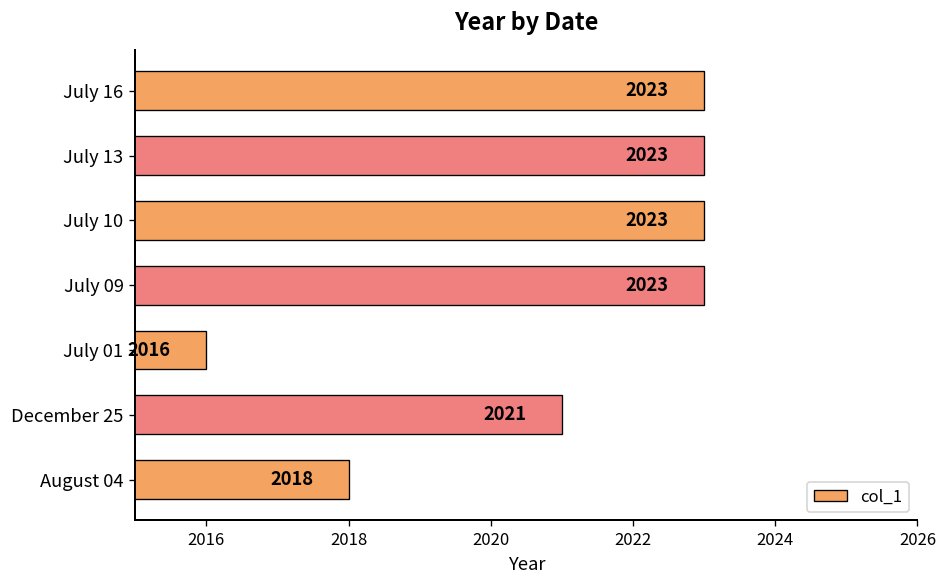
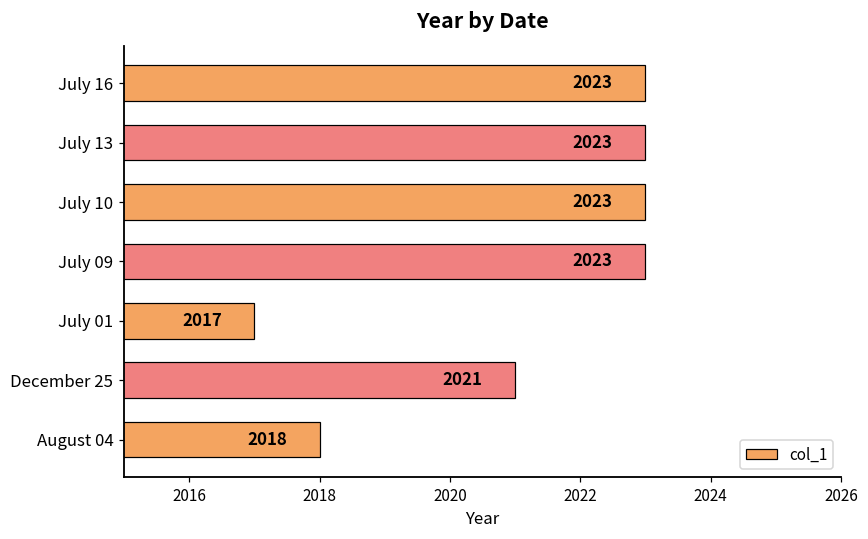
  {
    "July 16": 2023,
    "July 13": 2023,
    "July 10": 2023,
    "July 09": 2023,
-   "July 01": 2016,
+   "July 01": 2017,
    "December 25": 2021,
    "August 04": 2018
  }
